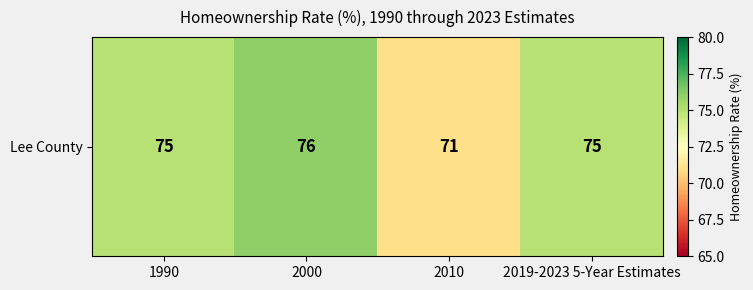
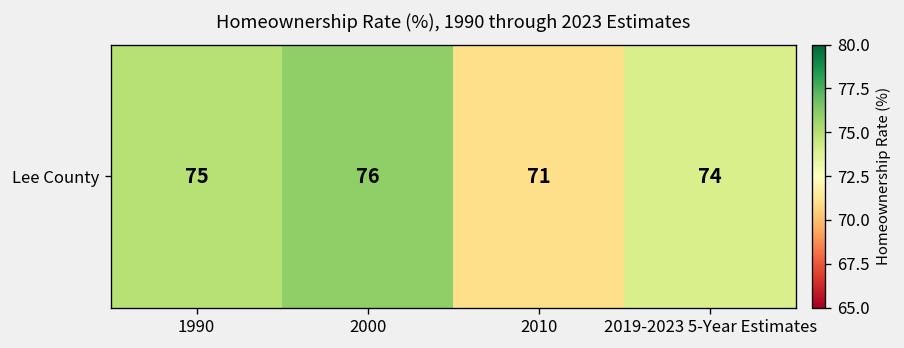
  {
    "Lee County": {
      "1990": 75,
      "2000": 76,
      "2010": 71,
-     "2019-2023 5-Year Estimates": 75
+     "2019-2023 5-Year Estimates": 74
    }
  }
